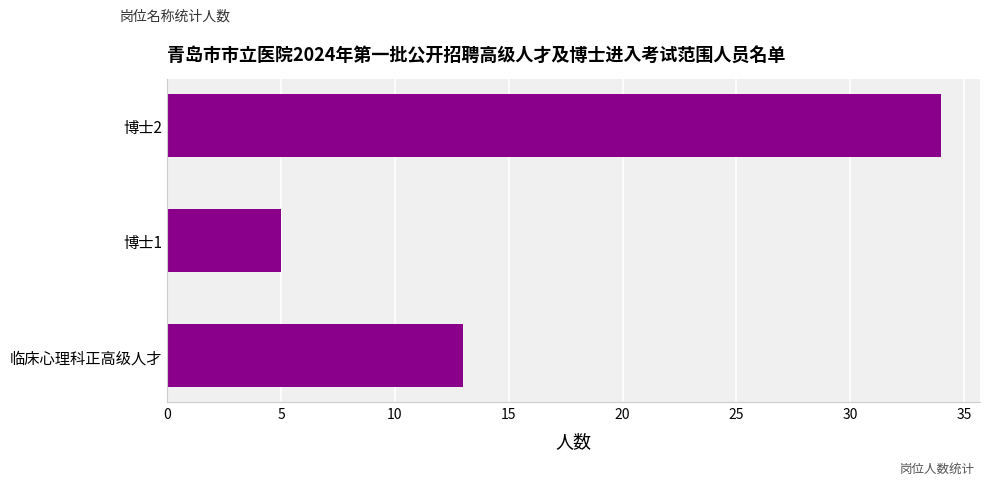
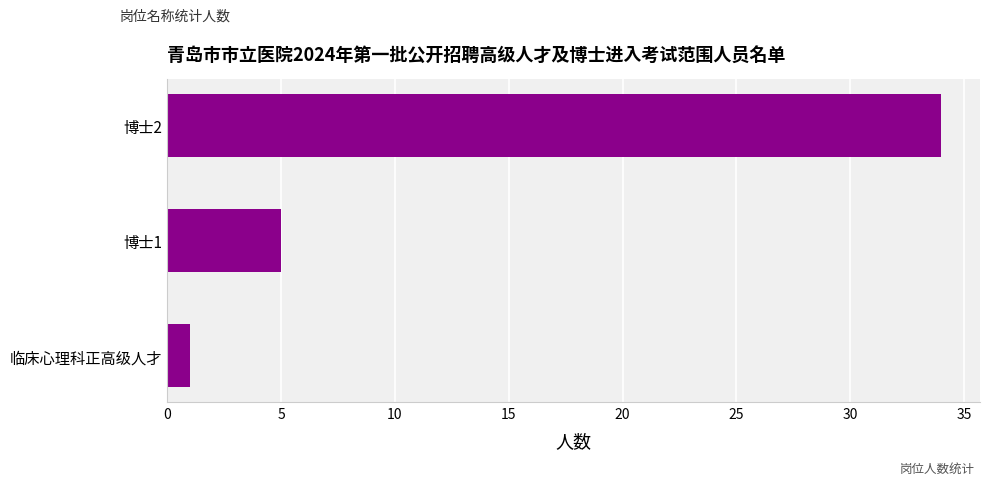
  {
    "博士2": 34,
    "博士1": 5,
-   "临床心理科正高级人才": 13
+   "临床心理科正高级人才": 1
  }
